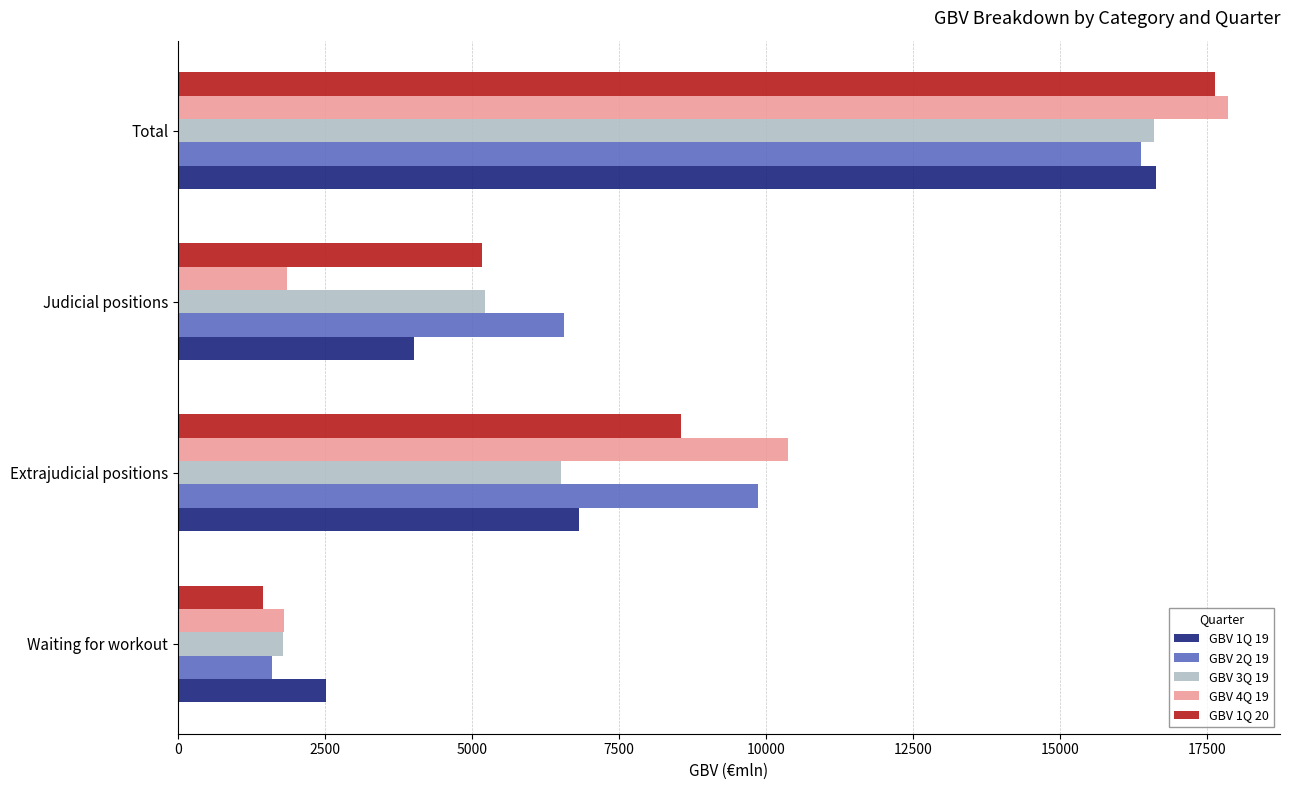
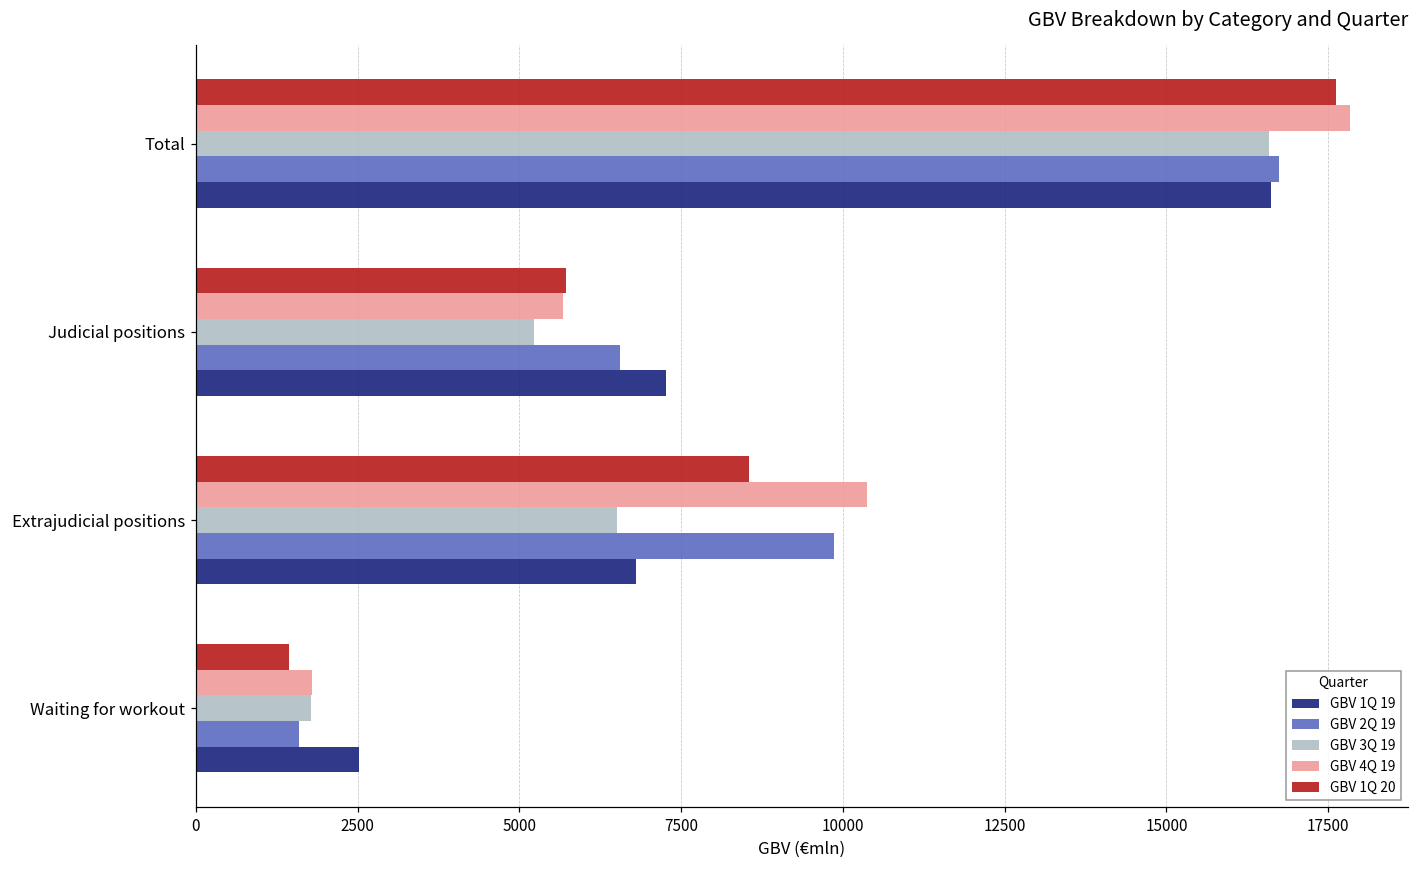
  {
    "GBV 1Q 19": {
      "Total": 16600,
-     "Judicial positions": 4000,
+     "Judicial positions": 7300,
      "Extrajudicial positions": 6800,
      "Waiting for workout": 2500
    },
    "GBV 2Q 19": {
-     "Total": 16400,
+     "Total": 16700,
      "Judicial positions": 6600,
      "Extrajudicial positions": 9900,
      "Waiting for workout": 1600
    },
    "GBV 3Q 19": {
      "Total": 16600,
      "Judicial positions": 5200,
      "Extrajudicial positions": 6500,
      "Waiting for workout": 1800
    },
    "GBV 4Q 19": {
      "Total": 17800,
-     "Judicial positions": 1900,
+     "Judicial positions": 5700,
      "Extrajudicial positions": 10400,
      "Waiting for workout": 1800
    },
    "GBV 1Q 20": {
      "Total": 17600,
-     "Judicial positions": 5200,
+     "Judicial positions": 5700,
      "Extrajudicial positions": 8500,
      "Waiting for workout": 1400
    }
  }
